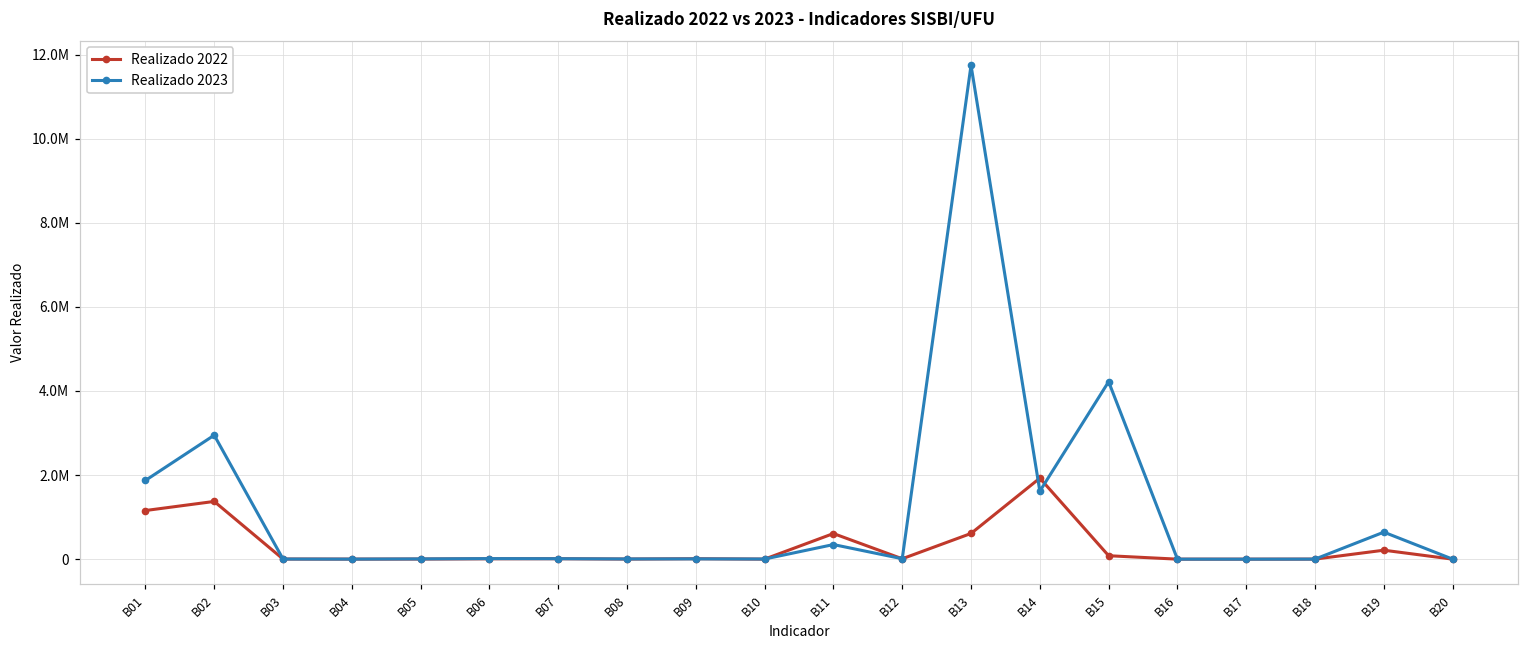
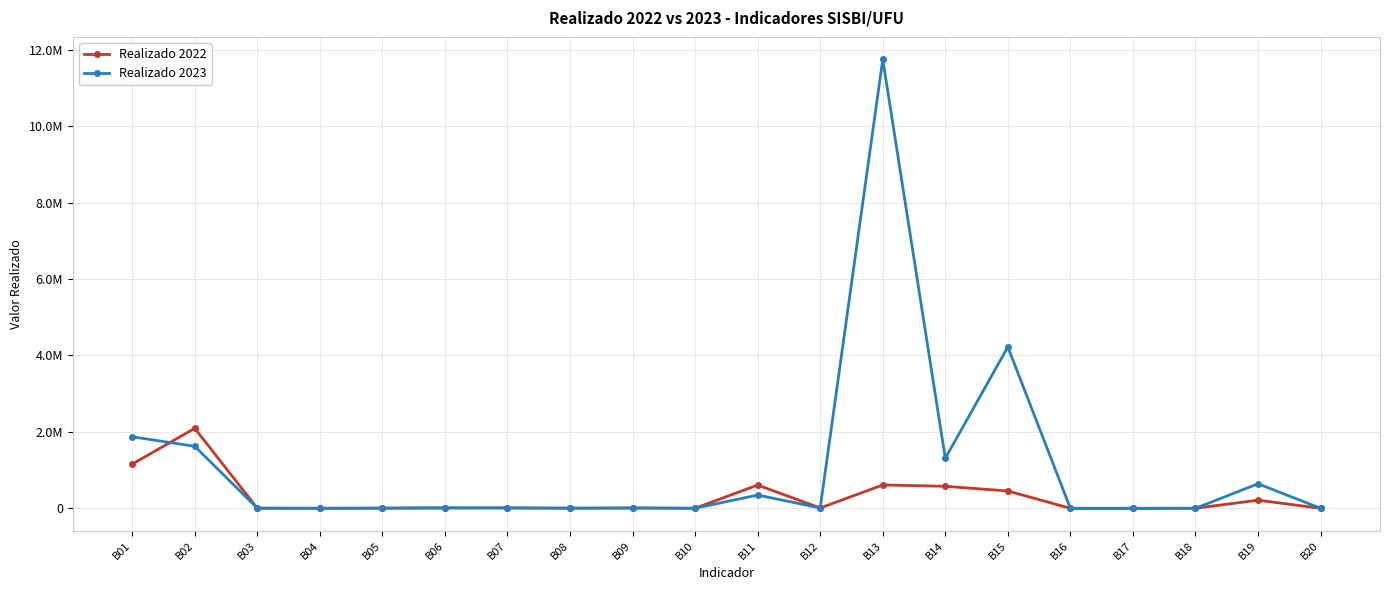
  {
    "Realizado 2022": {
      "B01": 1200000,
-     "B02": 1400000,
+     "B02": 2100000,
      "B11": 600000,
      "B13": 600000,
-     "B14": 1900000,
-     "B15": 100000,
+     "B14": 600000,
+     "B15": 500000,
      "B19": 200000
    },
    "Realizado 2023": {
      "B01": 1900000,
-     "B02": 2900000,
+     "B02": 1600000,
      "B11": 300000,
      "B13": 11700000,
-     "B14": 1600000,
+     "B14": 1300000,
      "B15": 4200000,
      "B19": 600000
    }
  }
